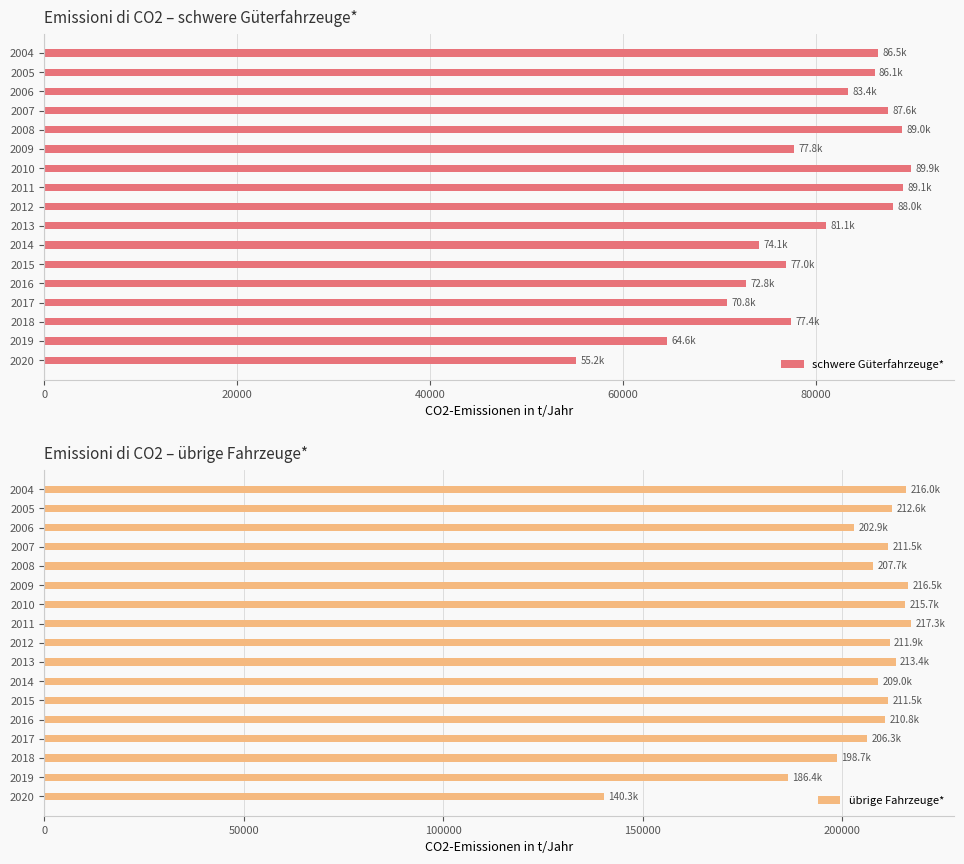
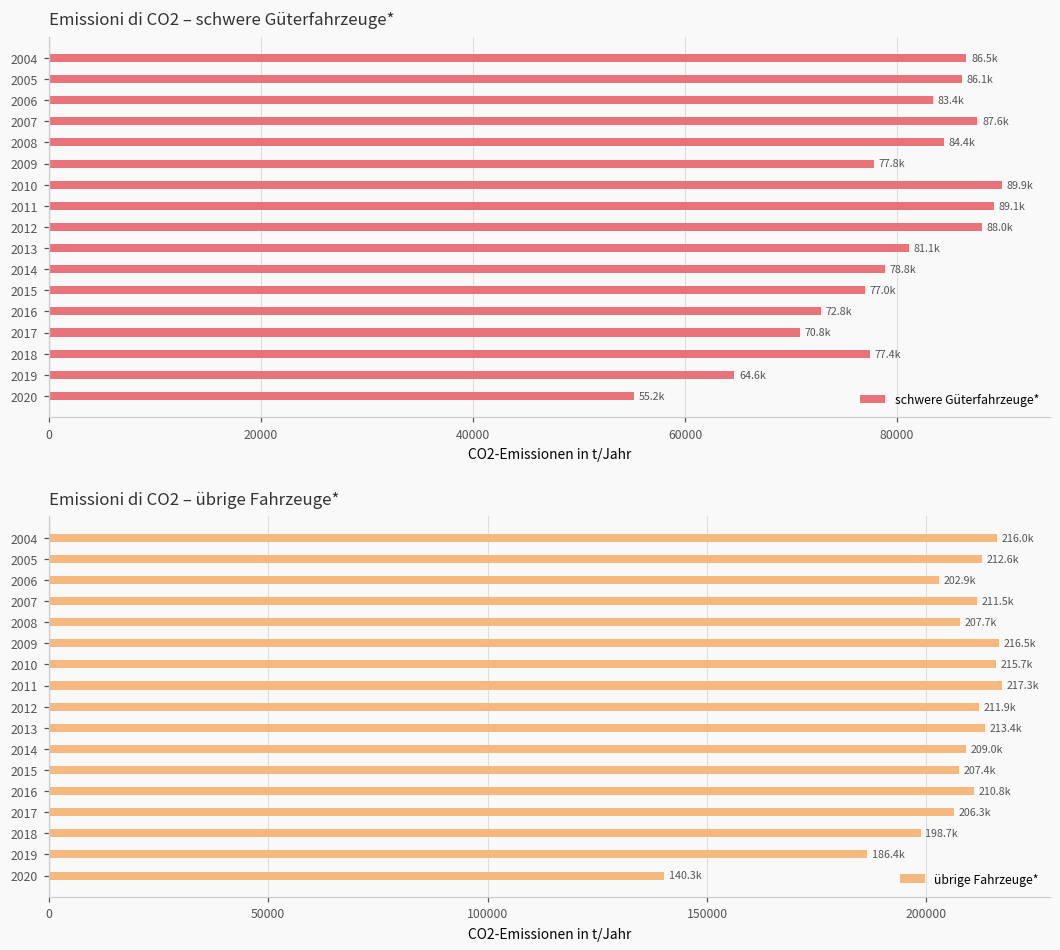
  {
    "Emissioni di CO2 – schwere Güterfahrzeuge*": {
      "2004": "86.5k",
      "2005": "86.1k",
      "2006": "83.4k",
      "2007": "87.6k",
-     "2008": "89.0k",
+     "2008": "84.4k",
      "2009": "77.8k",
      "2010": "89.9k",
      "2011": "89.1k",
      "2012": "88.0k",
      "2013": "81.1k",
-     "2014": "74.1k",
+     "2014": "78.8k",
      "2015": "77.0k",
      "2016": "72.8k",
      "2017": "70.8k",
      "2018": "77.4k",
      "2019": "64.6k",
      "2020": "55.2k"
    },
    "Emissioni di CO2 – übrige Fahrzeuge*": {
      "2004": "216.0k",
      "2005": "212.6k",
      "2006": "202.9k",
      "2007": "211.5k",
      "2008": "207.7k",
      "2009": "216.5k",
      "2010": "215.7k",
      "2011": "217.3k",
      "2012": "211.9k",
      "2013": "213.4k",
      "2014": "209.0k",
-     "2015": "211.5k",
+     "2015": "207.4k",
      "2016": "210.8k",
      "2017": "206.3k",
      "2018": "198.7k",
      "2019": "186.4k",
      "2020": "140.3k"
    }
  }
